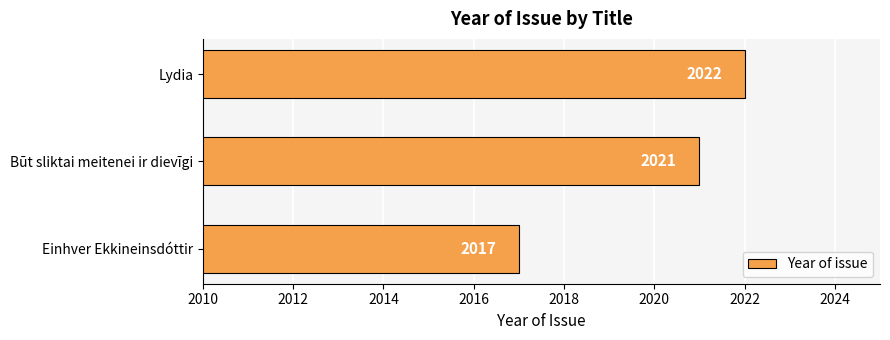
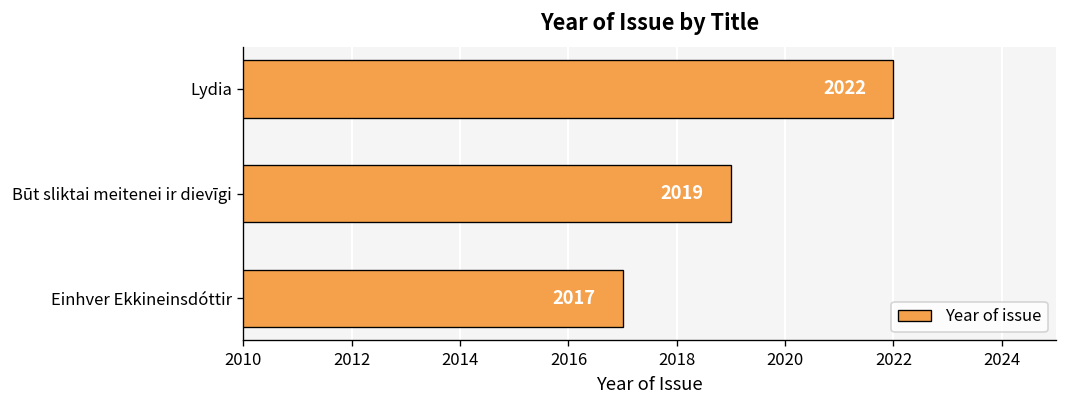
  {
    "Lydia": 2022,
-   "Būt sliktai meitenei ir dievīgi": 2021,
+   "Būt sliktai meitenei ir dievīgi": 2019,
    "Einhver Ekkineinsdóttir": 2017
  }
